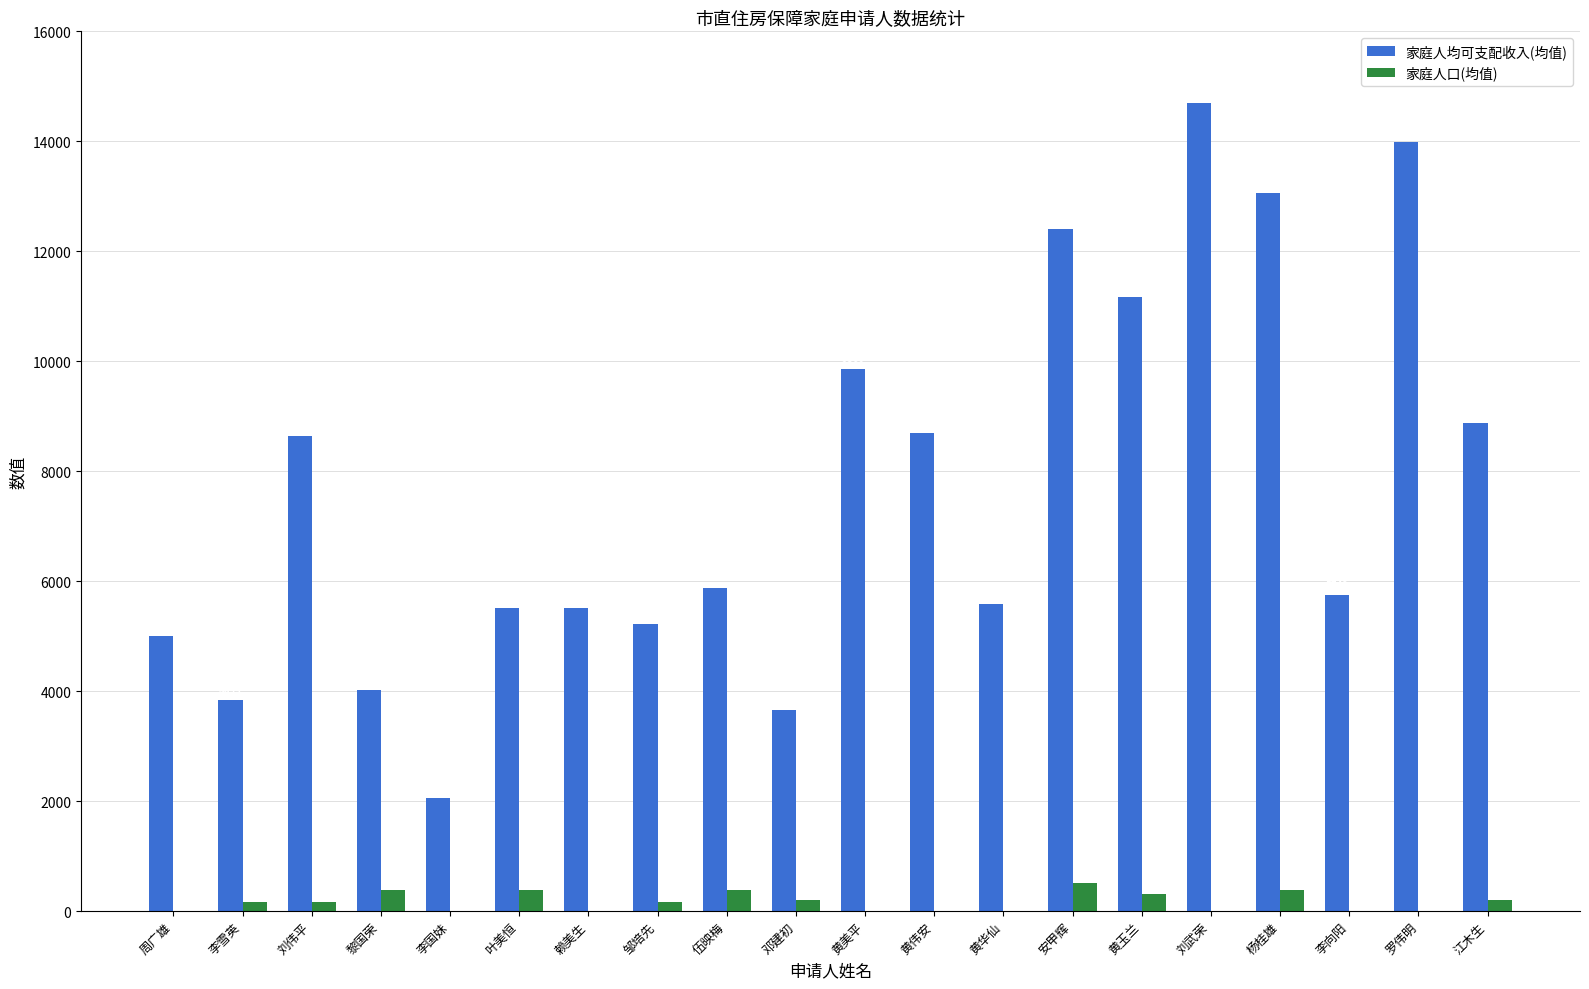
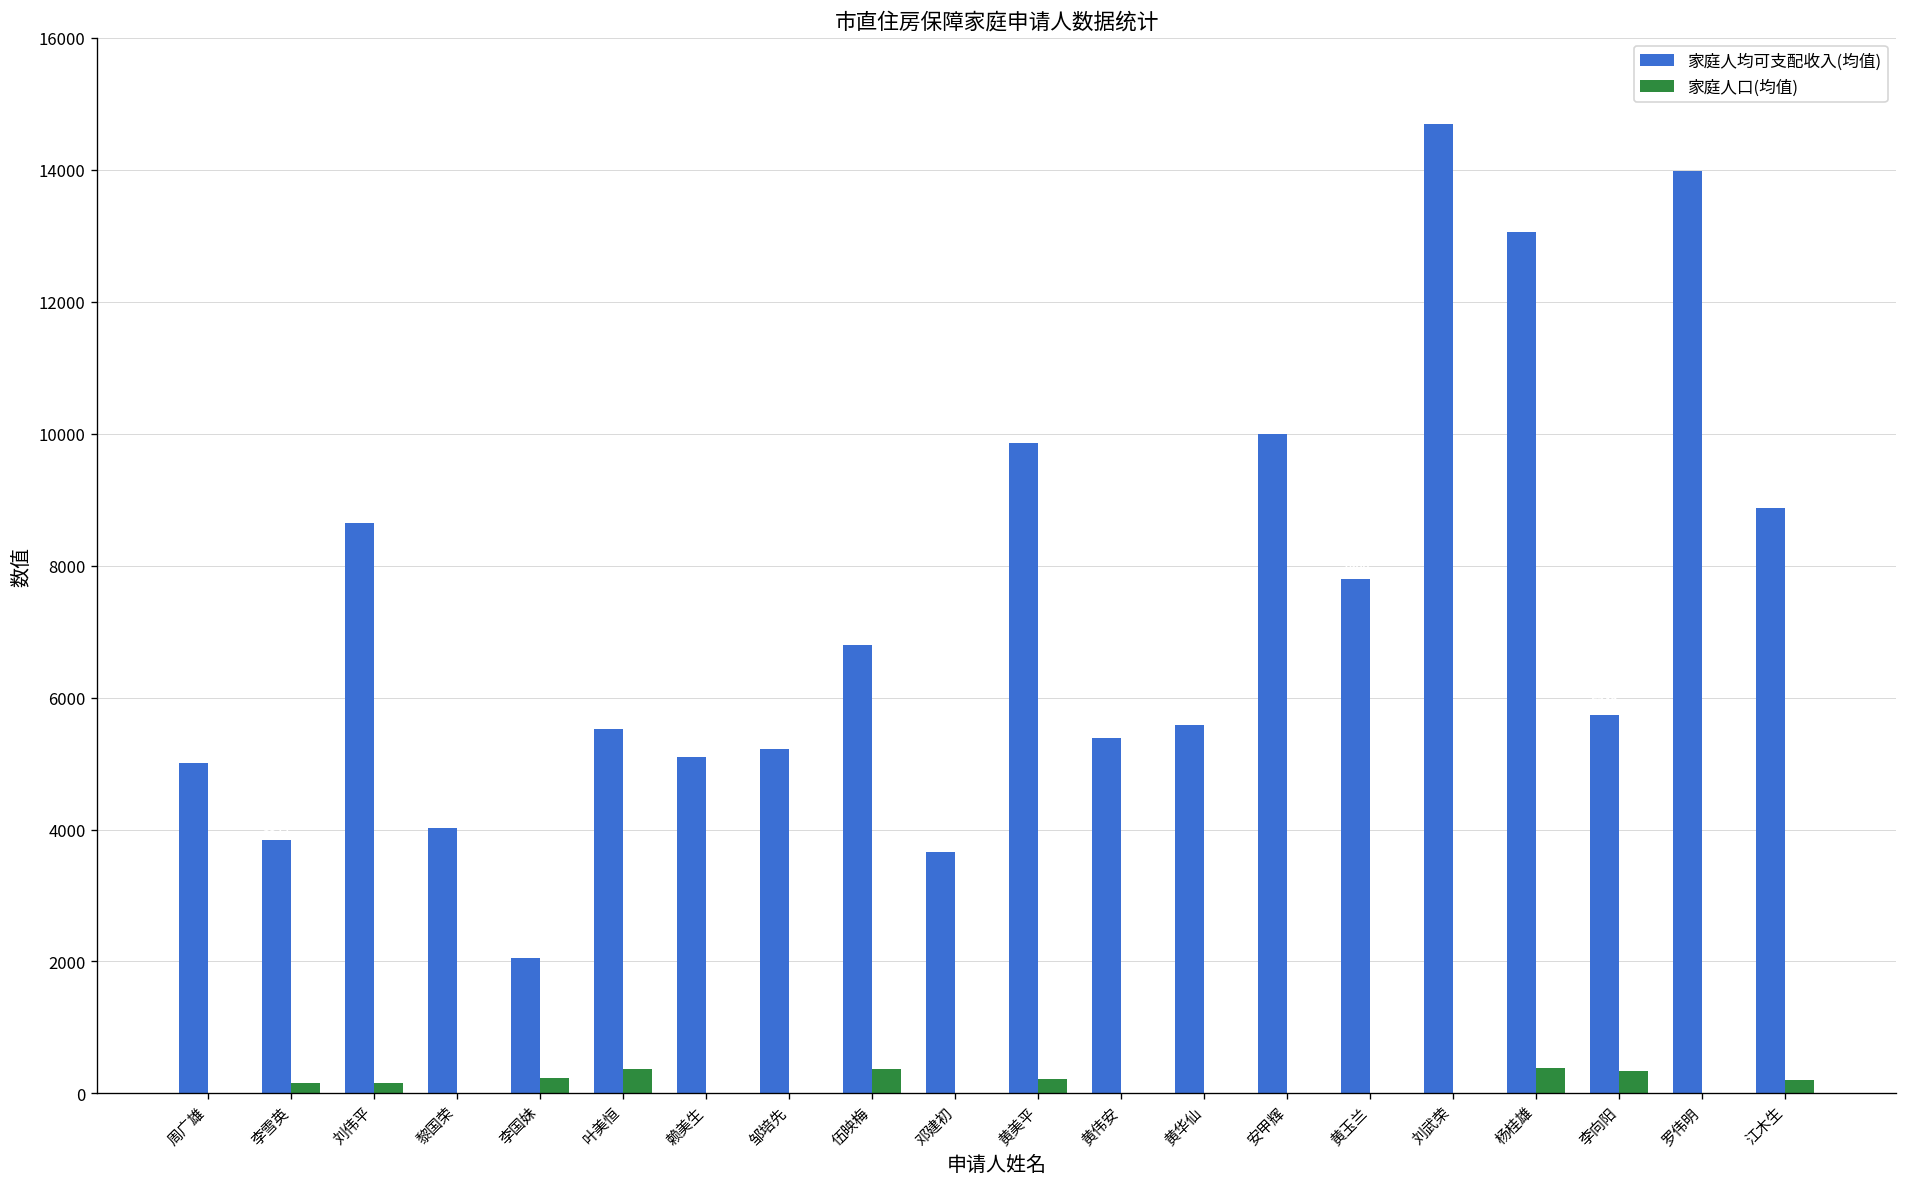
  {
    "家庭人均可支配收入(均值)": {
      "周广雄": 5000,
      "李雪英": 3800,
      "刘伟平": 8600,
      "黎国荣": 4000,
      "李国妹": 2000,
      "叶美恒": 5500,
-     "赖美生": 5500,
+     "赖美生": 5100,
      "邹培先": 5200,
-     "伍映梅": 5900,
+     "伍映梅": 6800,
      "邓建初": 3700,
      "黄美平": 9900,
-     "黄伟安": 8700,
+     "黄伟安": 5400,
      "黄华仙": 5600,
-     "安甲辉": 12400,
-     "黄玉兰": 11200,
+     "安甲辉": 10000,
+     "黄玉兰": 7800,
      "刘武荣": 14700,
      "杨桂雄": 13100,
      "李向阳": 5700,
      "罗伟明": 14000,
      "江木生": 8900
    },
    "家庭人口(均值)": {
      "李雪英": 200,
      "刘伟平": 200,
-     "黎国荣": 400,
-     "李国妹": 0,
+     "黎国荣": 0,
+     "李国妹": 200,
      "叶美恒": 400,
-     "邹培先": 200,
+     "邹培先": 0,
      "伍映梅": 400,
-     "邓建初": 200,
-     "黄美平": 0,
-     "安甲辉": 500,
-     "黄玉兰": 300,
+     "邓建初": 0,
+     "黄美平": 200,
+     "安甲辉": 0,
+     "黄玉兰": 0,
      "杨桂雄": 400,
-     "李向阳": 0,
+     "李向阳": 300,
      "江木生": 200
    }
  }
